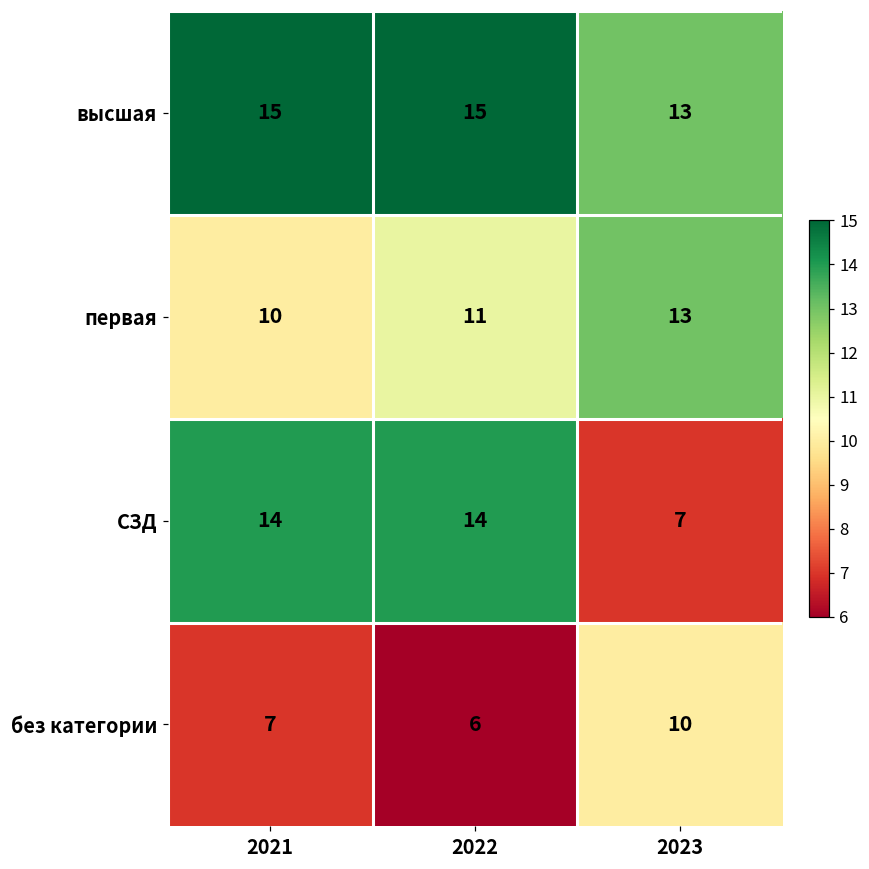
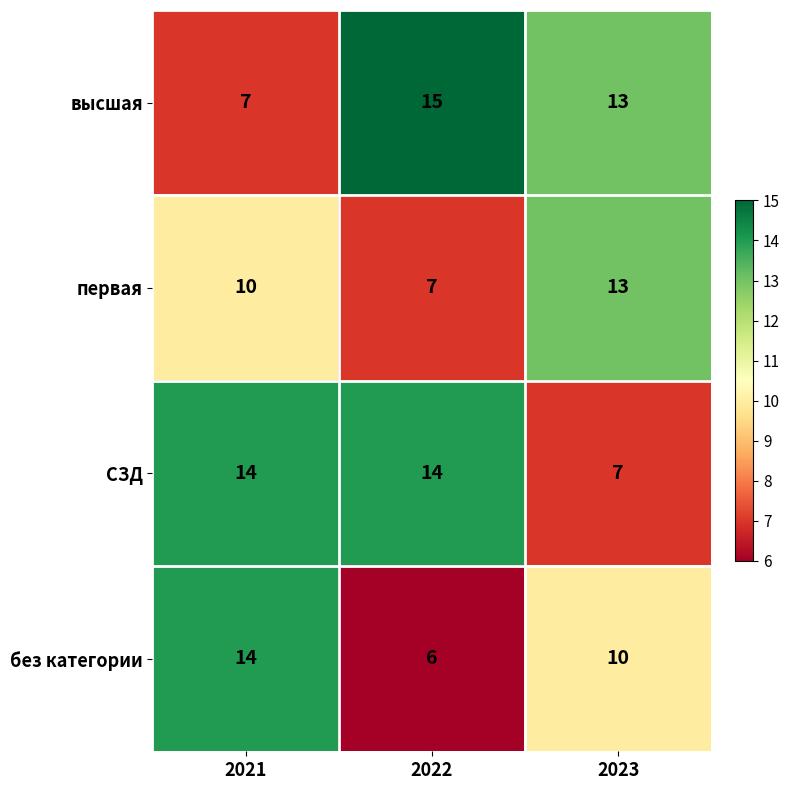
  {
    "высшая": {
-     "2021": 15,
+     "2021": 7,
      "2022": 15,
      "2023": 13
    },
    "первая": {
      "2021": 10,
-     "2022": 11,
+     "2022": 7,
      "2023": 13
    },
    "СЗД": {
      "2021": 14,
      "2022": 14,
      "2023": 7
    },
    "без категории": {
-     "2021": 7,
+     "2021": 14,
      "2022": 6,
      "2023": 10
    }
  }
